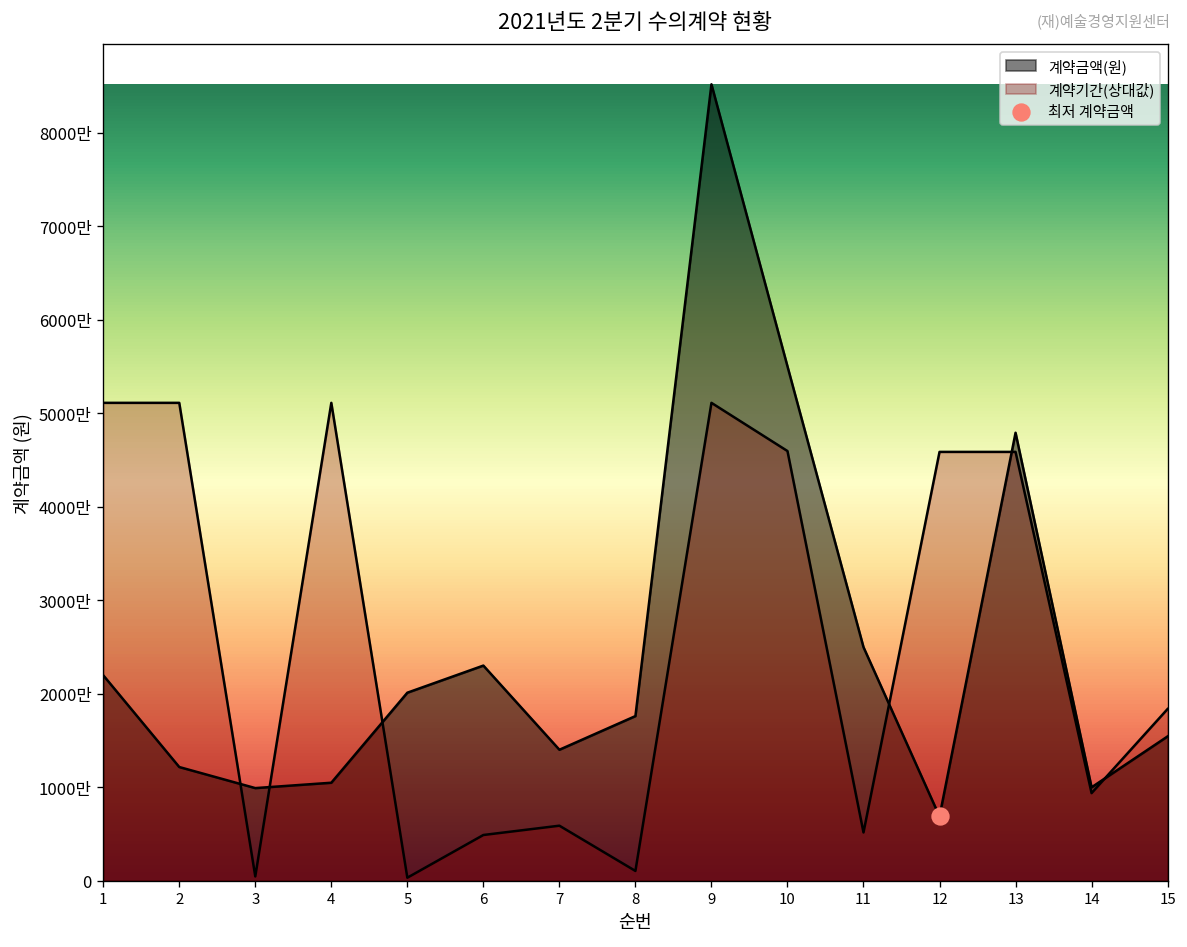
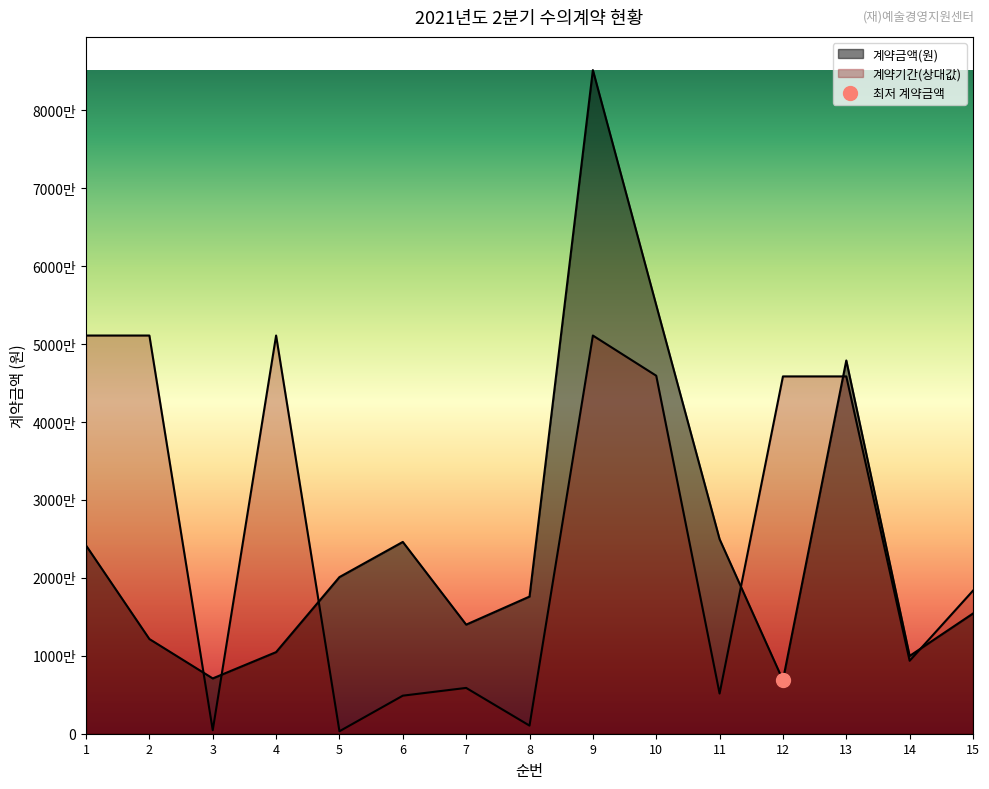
  {
    "계약금액(원)": {
-     "1": "2200만",
+     "1": "2400만",
      "2": "1200만",
-     "3": "1000만",
+     "3": "700만",
      "4": "1000만",
      "5": "2000만",
-     "6": "2300만",
+     "6": "2500만",
      "7": "1400만",
      "8": "1800만",
      "9": "8500만",
      "10": "5500만",
      "11": "2500만",
      "13": "4800만",
      "14": "1000만",
      "15": "1500만"
    },
    "계약기간(상대값)": {
      "1": "5100만",
      "2": "5100만",
      "3": "0만",
      "4": "5100만",
      "5": "0만",
      "6": "500만",
      "7": "600만",
      "8": "100만",
      "9": "5100만",
      "10": "4600만",
      "11": "500만",
      "12": "4600만",
      "13": "4600만",
      "14": "900만",
      "15": "1800만"
    }
  }
